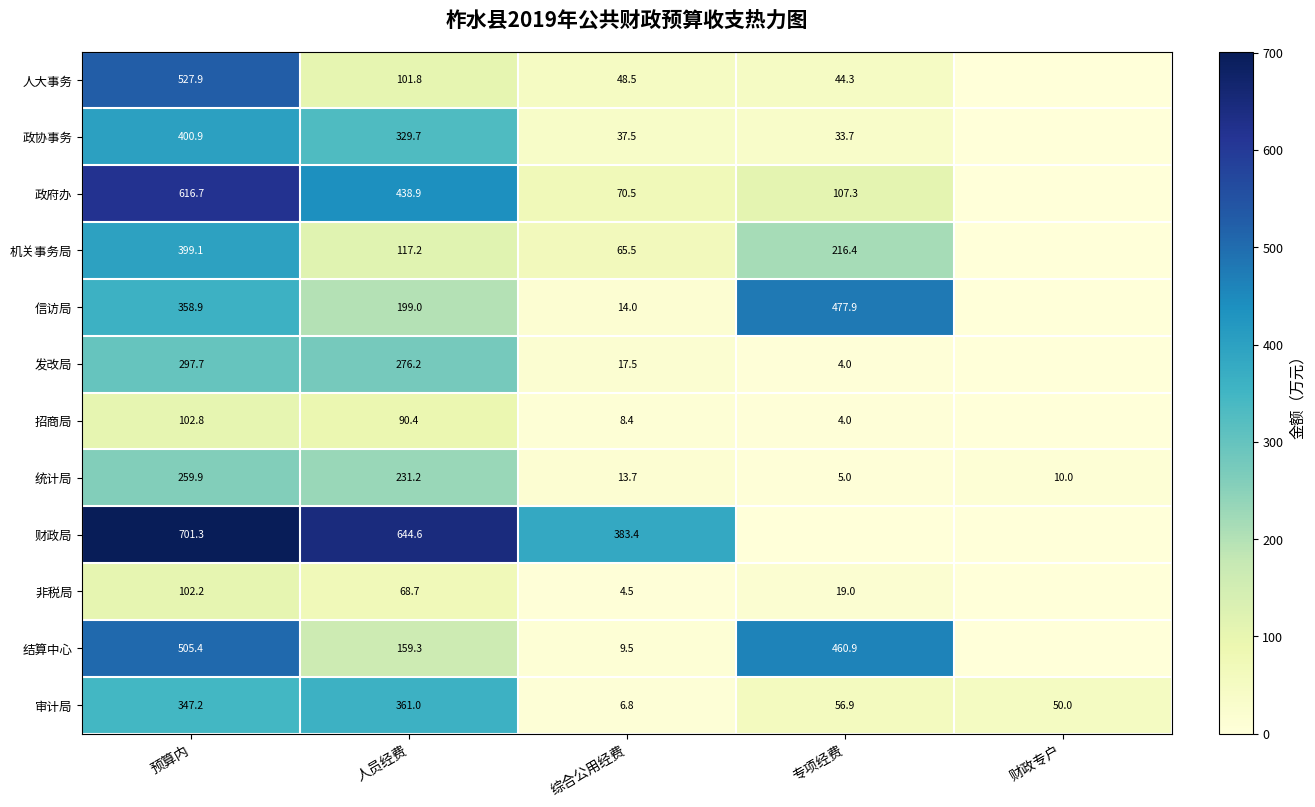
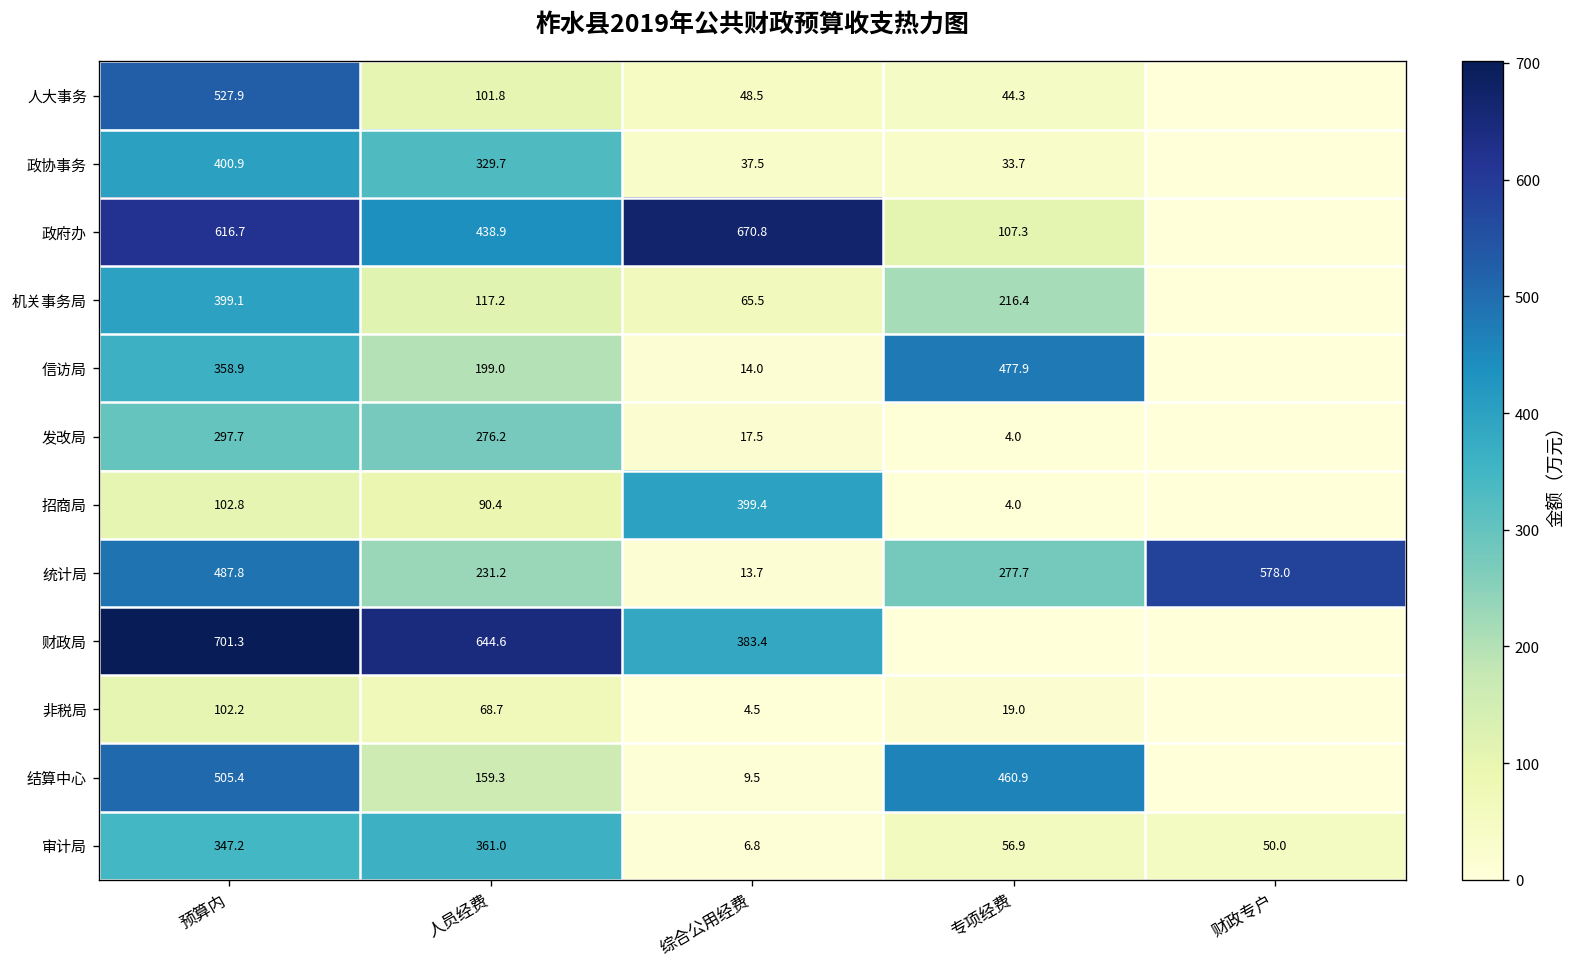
  {
    "人大事务": {
      "预算内": 527.9,
      "人员经费": 101.8,
      "综合公用经费": 48.5,
      "专项经费": 44.3
    },
    "政协事务": {
      "预算内": 400.9,
      "人员经费": 329.7,
      "综合公用经费": 37.5,
      "专项经费": 33.7
    },
    "政府办": {
      "预算内": 616.7,
      "人员经费": 438.9,
-     "综合公用经费": 70.5,
+     "综合公用经费": 670.8,
      "专项经费": 107.3
    },
    "机关事务局": {
      "预算内": 399.1,
      "人员经费": 117.2,
      "综合公用经费": 65.5,
      "专项经费": 216.4
    },
    "信访局": {
      "预算内": 358.9,
      "人员经费": 199.0,
      "综合公用经费": 14.0,
      "专项经费": 477.9
    },
    "发改局": {
      "预算内": 297.7,
      "人员经费": 276.2,
      "综合公用经费": 17.5,
      "专项经费": 4.0
    },
    "招商局": {
      "预算内": 102.8,
      "人员经费": 90.4,
-     "综合公用经费": 8.4,
+     "综合公用经费": 399.4,
      "专项经费": 4.0
    },
    "统计局": {
-     "预算内": 259.9,
+     "预算内": 487.8,
      "人员经费": 231.2,
      "综合公用经费": 13.7,
-     "专项经费": 5.0,
-     "财政专户": 10.0
+     "专项经费": 277.7,
+     "财政专户": 578.0
    },
    "财政局": {
      "预算内": 701.3,
      "人员经费": 644.6,
      "综合公用经费": 383.4
    },
    "非税局": {
      "预算内": 102.2,
      "人员经费": 68.7,
      "综合公用经费": 4.5,
      "专项经费": 19.0
    },
    "结算中心": {
      "预算内": 505.4,
      "人员经费": 159.3,
      "综合公用经费": 9.5,
      "专项经费": 460.9
    },
    "审计局": {
      "预算内": 347.2,
      "人员经费": 361.0,
      "综合公用经费": 6.8,
      "专项经费": 56.9,
      "财政专户": 50.0
    }
  }
